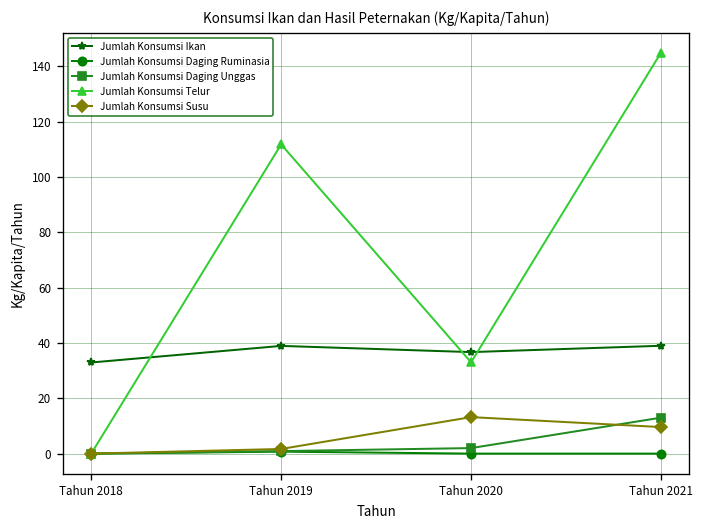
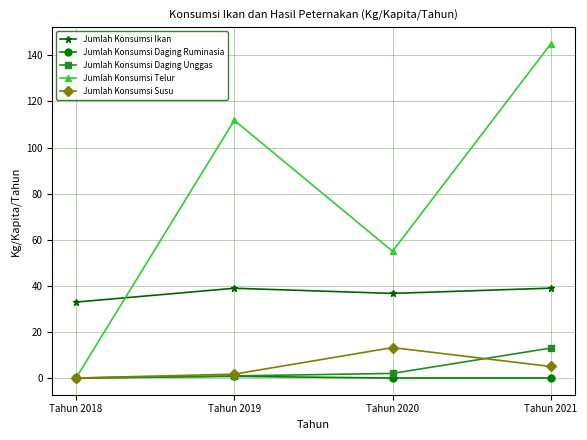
  {
    "Jumlah Konsumsi Telur": {
      "Tahun 2019": 112,
-     "Tahun 2020": 33,
+     "Tahun 2020": 55,
      "Tahun 2021": 145
    },
    "Jumlah Konsumsi Susu": {
      "Tahun 2020": 13,
-     "Tahun 2021": 10
+     "Tahun 2021": 5
    }
  }
